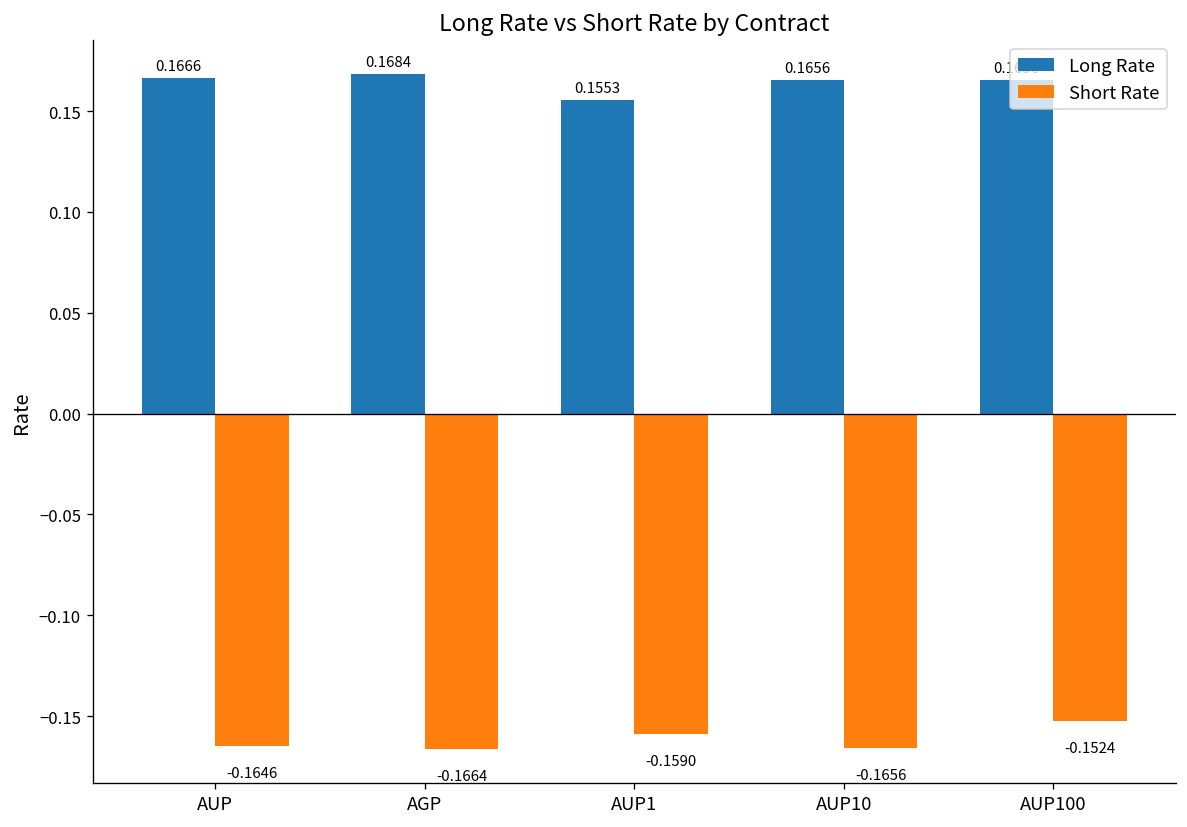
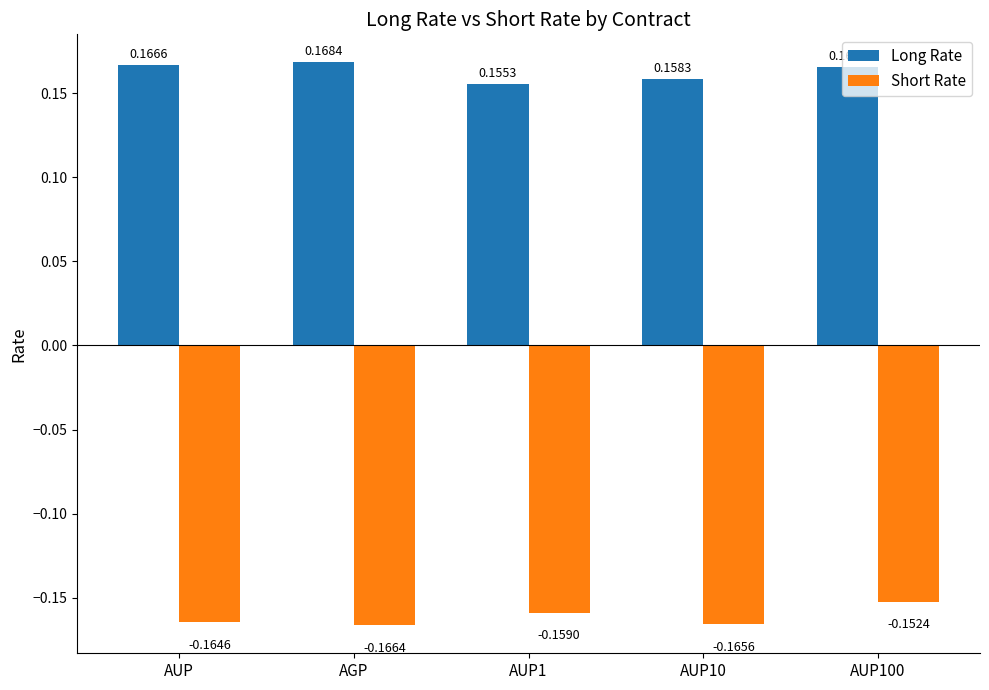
  {
    "Long Rate": {
      "AUP": 0.1666,
      "AGP": 0.1684,
      "AUP1": 0.1553,
-     "AUP10": 0.1656
+     "AUP10": 0.1583
    },
    "Short Rate": {
      "AUP": -0.1646,
      "AGP": -0.1664,
      "AUP1": -0.1590,
      "AUP10": -0.1656,
      "AUP100": -0.1524
    }
  }
